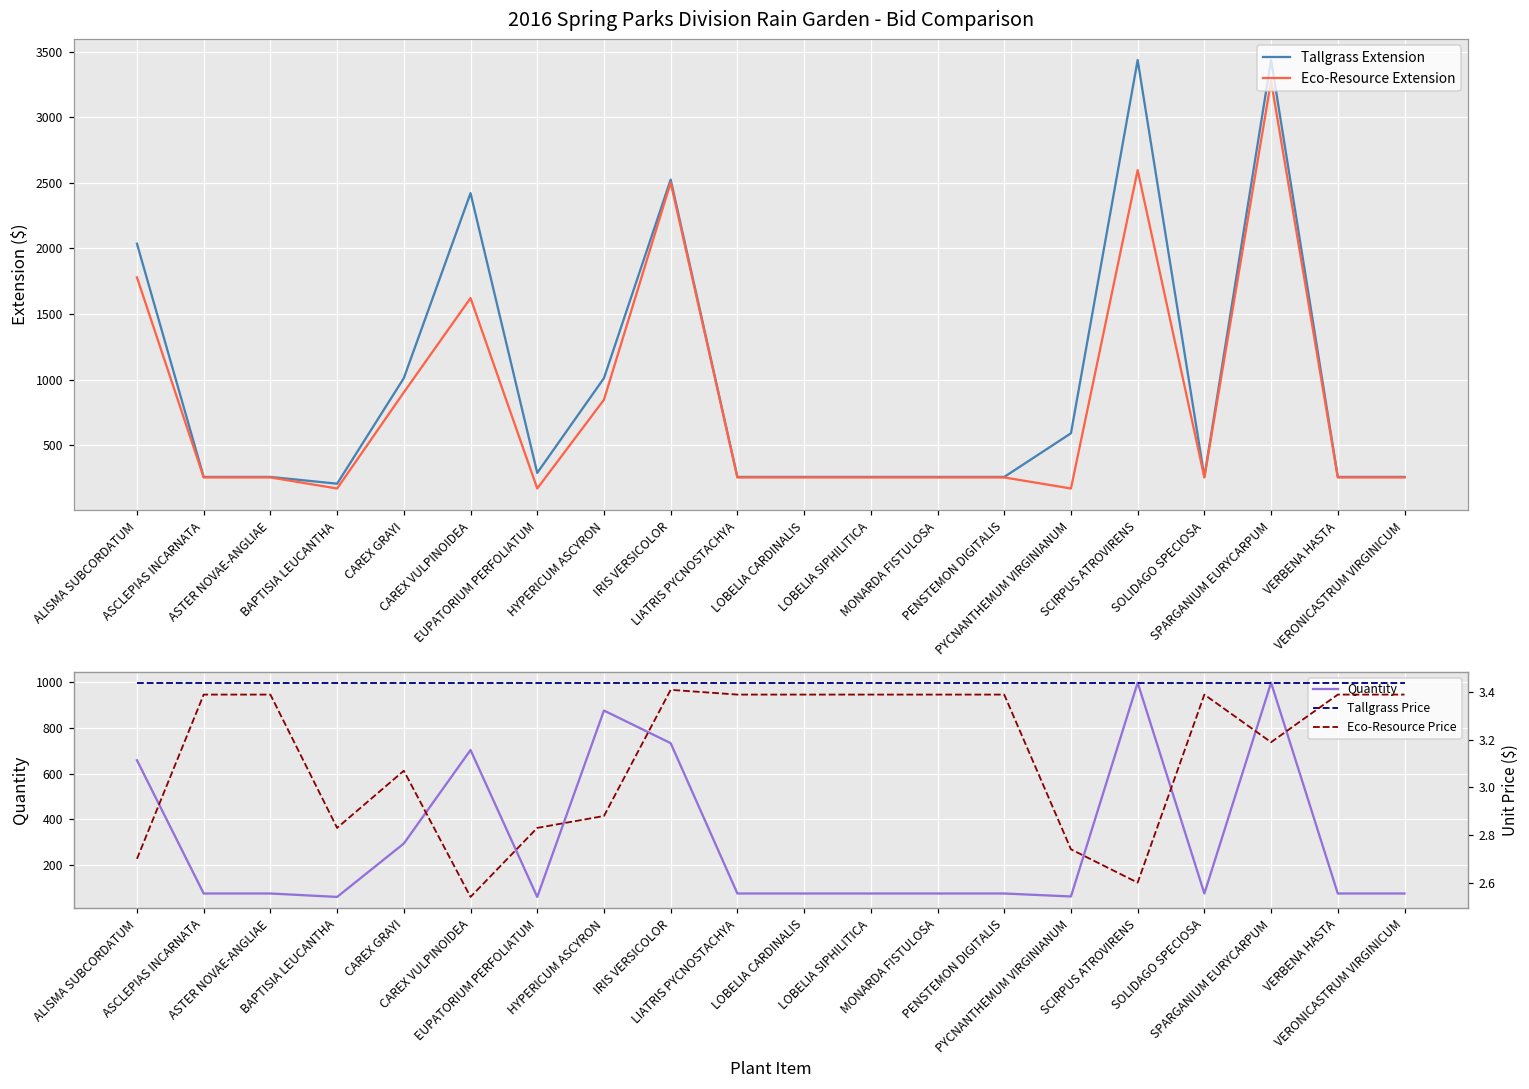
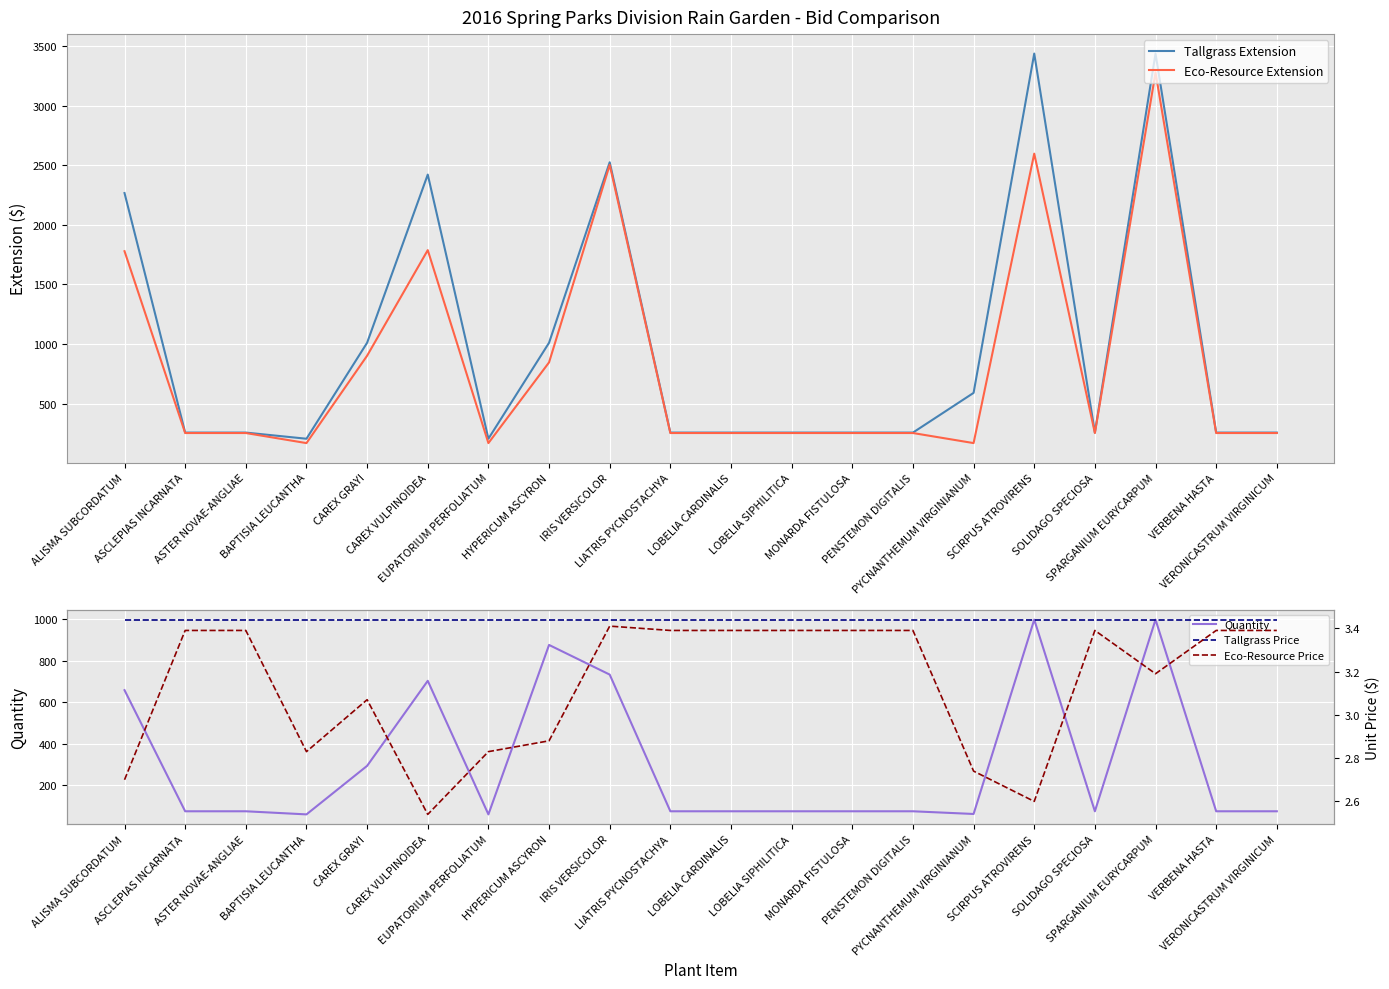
  {
    "2016 Spring Parks Division Rain Garden - Bid Comparison": {
      "Tallgrass Extension": {
-       "ALISMA SUBCORDATUM": 2040,
+       "ALISMA SUBCORDATUM": 2270,
        "BAPTISIA LEUCANTHA": 210,
        "CAREX GRAYI": 1010,
        "CAREX VULPINOIDEA": 2420,
-       "EUPATORIUM PERFOLIATUM": 290,
+       "EUPATORIUM PERFOLIATUM": 210,
        "HYPERICUM ASCYRON": 1010,
        "IRIS VERSICOLOR": 2520,
        "PYCNANTHEMUM VIRGINIANUM": 590,
        "SCIRPUS ATROVIRENS": 3440
      },
      "Eco-Resource Extension": {
        "ALISMA SUBCORDATUM": 1780,
        "BAPTISIA LEUCANTHA": 170,
        "CAREX GRAYI": 900,
-       "CAREX VULPINOIDEA": 1620,
+       "CAREX VULPINOIDEA": 1790,
        "EUPATORIUM PERFOLIATUM": 170,
        "HYPERICUM ASCYRON": 850,
        "IRIS VERSICOLOR": 2500,
        "PYCNANTHEMUM VIRGINIANUM": 170,
        "SCIRPUS ATROVIRENS": 2600
      }
    }
  }
